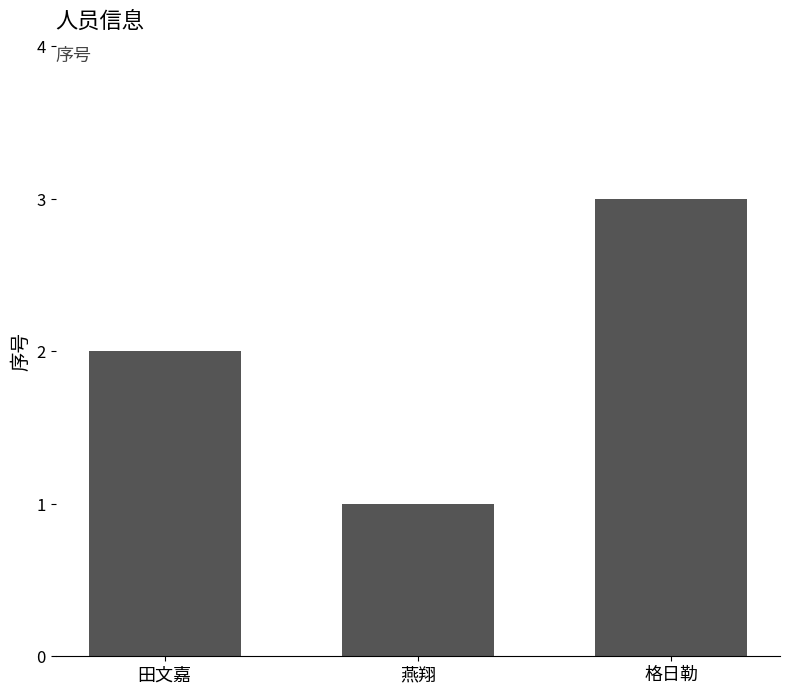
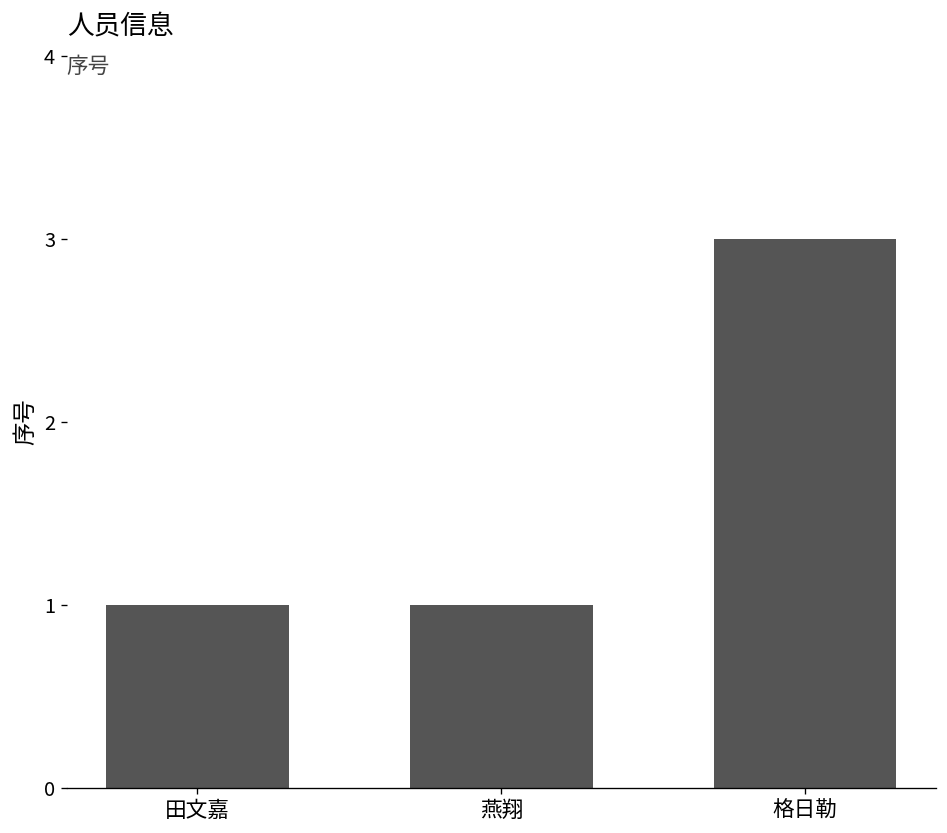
  {
-   "田文嘉": 2,
+   "田文嘉": 1,
    "燕翔": 1,
    "格日勒": 3
  }
